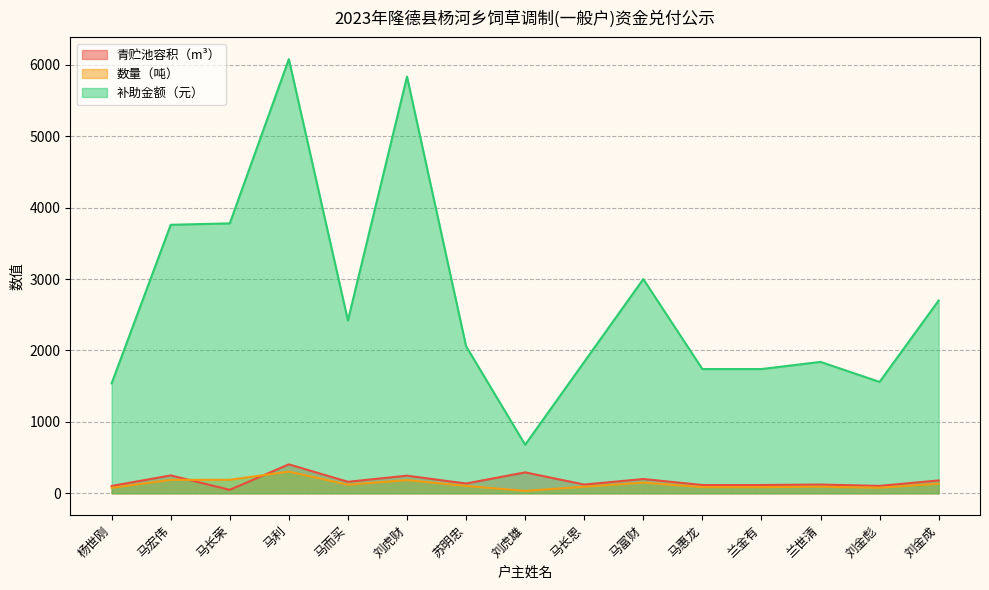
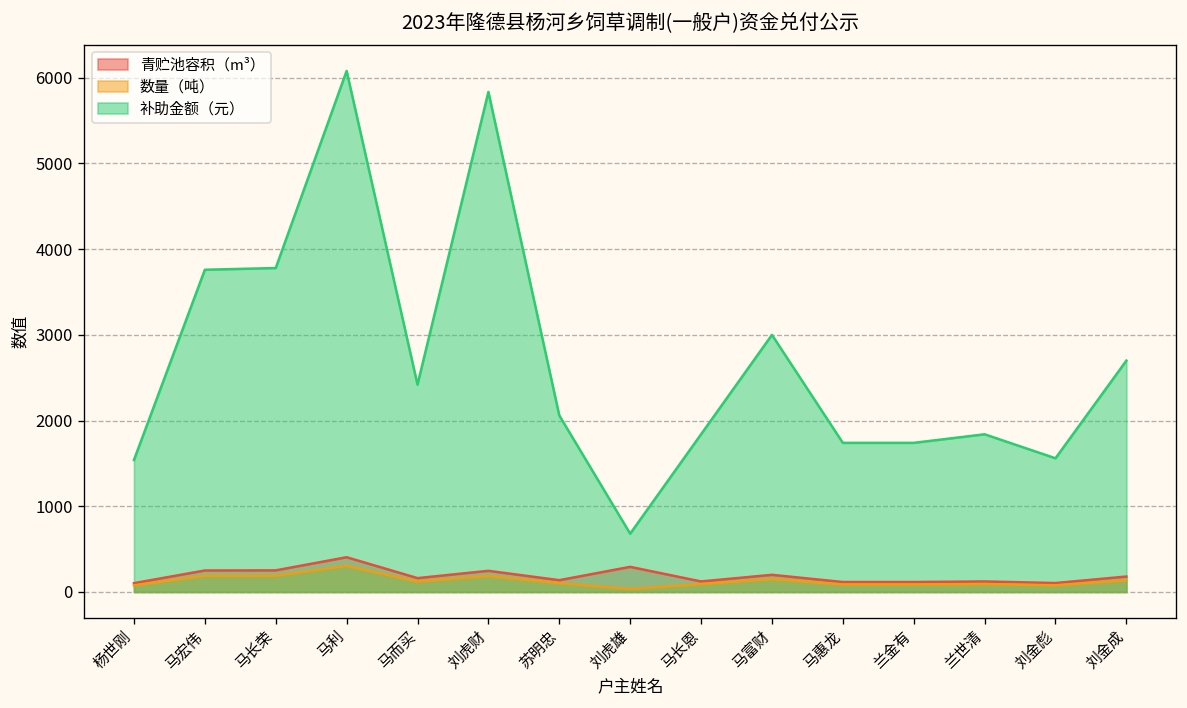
  {
    "青贮池容积（m³）": {
      "马宏伟": 300,
-     "马长荣": 0,
+     "马长荣": 300,
      "马利": 400,
      "马而买": 200,
      "刘虎财": 200,
      "刘虎雄": 300,
      "马富财": 200,
      "刘金成": 200
    },
    "数量（吨）": {
      "马宏伟": 200,
      "马长荣": 200,
      "马利": 300,
      "马而买": 100,
      "刘虎财": 200,
      "刘虎雄": 0,
      "马富财": 200,
      "刘金成": 100
    },
    "补助金额（元）": {
      "杨世刚": 1500,
      "马宏伟": 3800,
      "马长荣": 3800,
      "马利": 6100,
      "马而买": 2400,
      "刘虎财": 5800,
      "苏明忠": 2100,
      "刘虎雄": 700,
      "马长恩": 1800,
      "马富财": 3000,
      "马惠龙": 1700,
      "兰金有": 1700,
      "兰世清": 1800,
      "刘金彪": 1600,
      "刘金成": 2700
    }
  }
